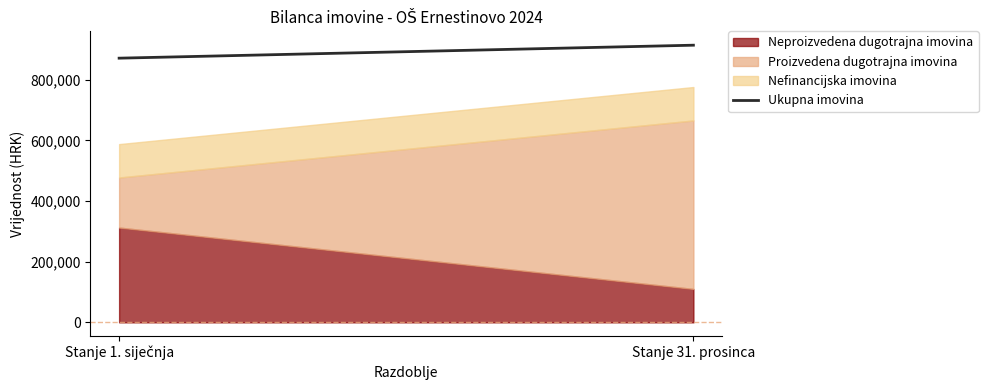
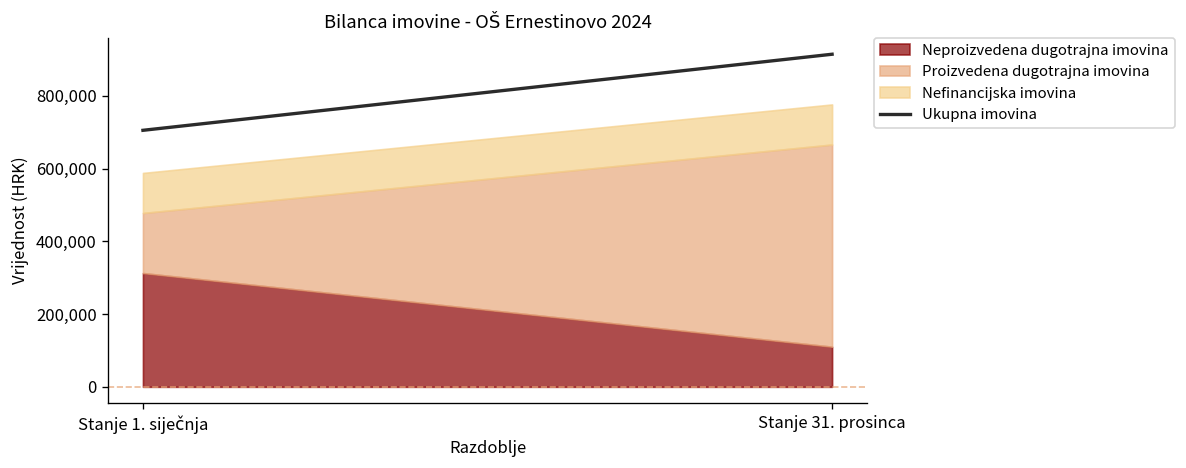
  {
    "Ukupna imovina": {
-     "Stanje 1. siječnja": "870,000",
+     "Stanje 1. siječnja": "710,000",
      "Stanje 31. prosinca": "910,000"
    },
    "Neproizvedena dugotrajna imovina": {
      "Stanje 1. siječnja": "310,000",
      "Stanje 31. prosinca": "110,000"
    }
  }
